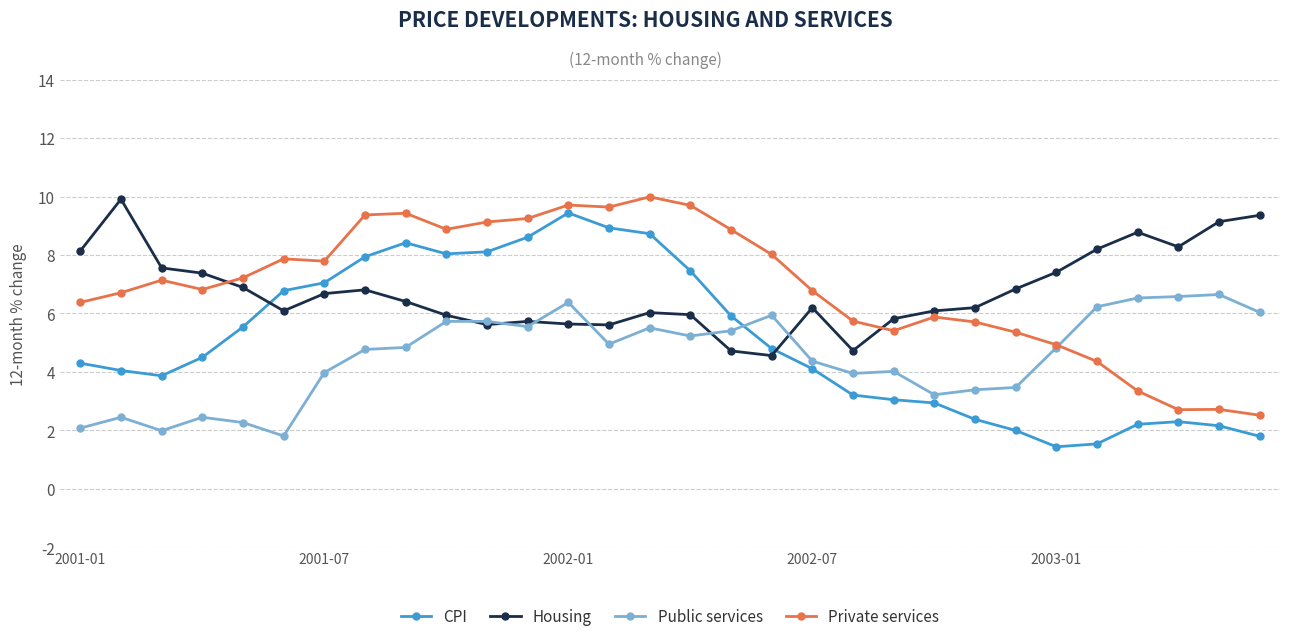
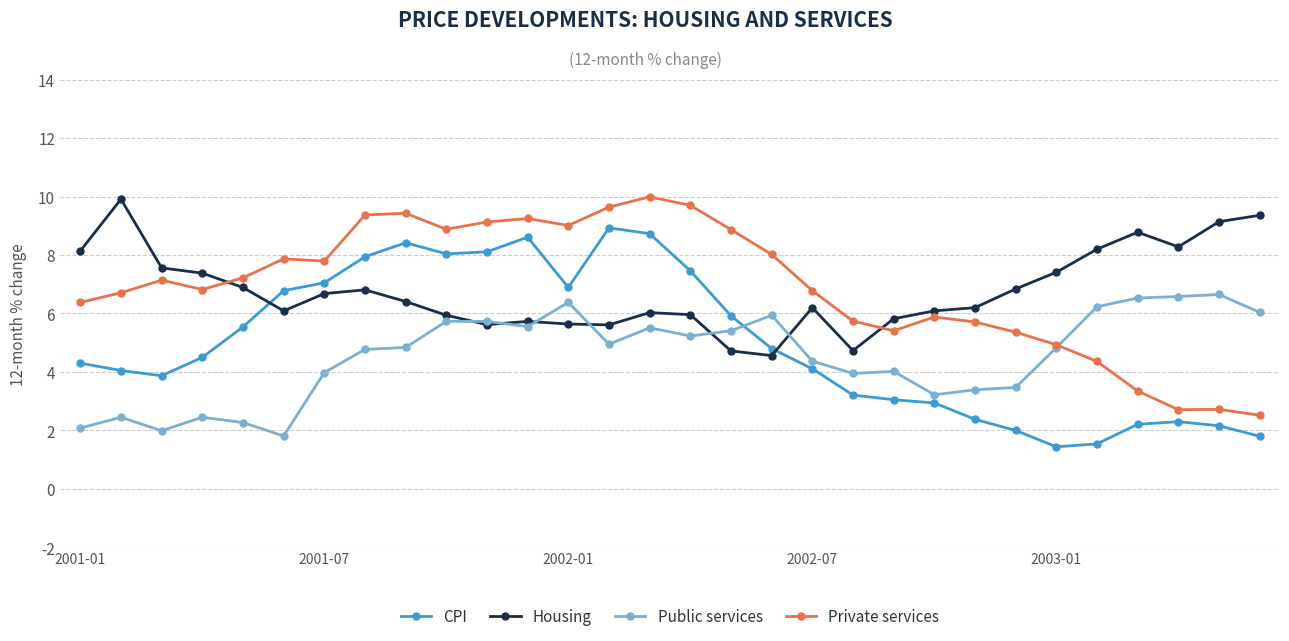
  {
    "CPI": {
      "2001-01": 4.3,
      "2001-07": 7.1,
-     "2002-01": 9.4,
+     "2002-01": 6.9,
      "2002-07": 4.1,
      "2003-01": 1.4
    },
    "Housing": {
      "2001-01": 8.1,
      "2001-07": 6.7,
      "2002-01": 5.6,
      "2002-07": 6.2,
      "2003-01": 7.4
    },
    "Public services": {
      "2001-01": 2.1,
      "2001-07": 4.0,
      "2002-01": 6.4,
      "2002-07": 4.4,
      "2003-01": 4.8
    },
    "Private services": {
      "2001-01": 6.4,
      "2001-07": 7.8,
-     "2002-01": 9.7,
+     "2002-01": 9.0,
      "2002-07": 6.8,
      "2003-01": 4.9
    }
  }
